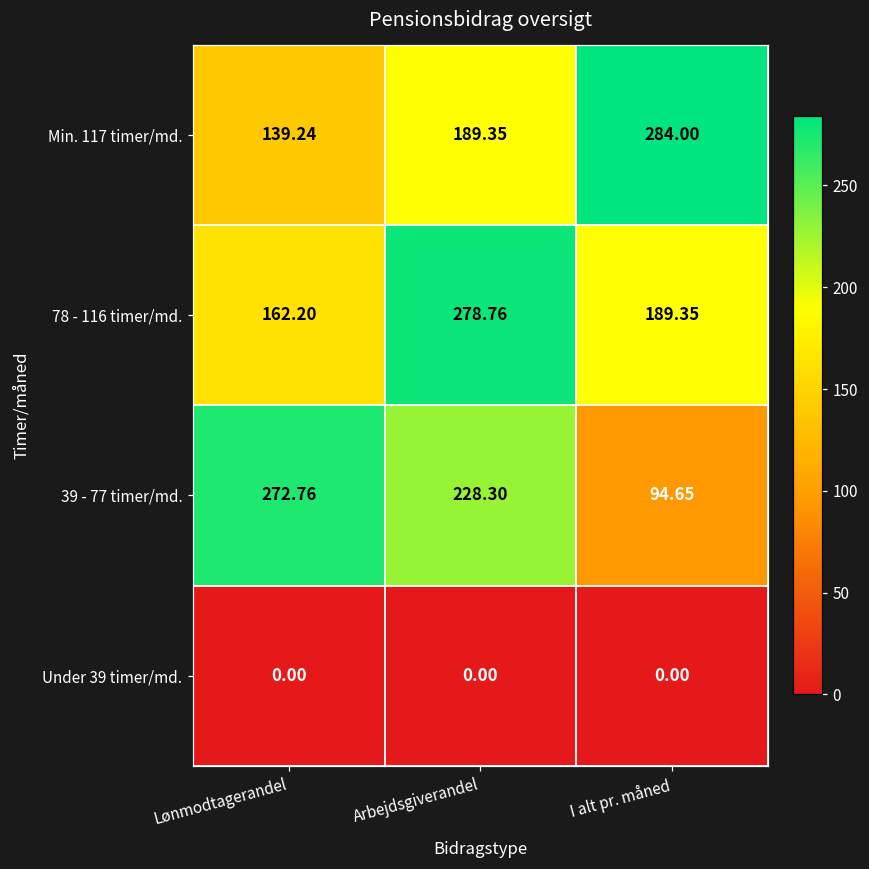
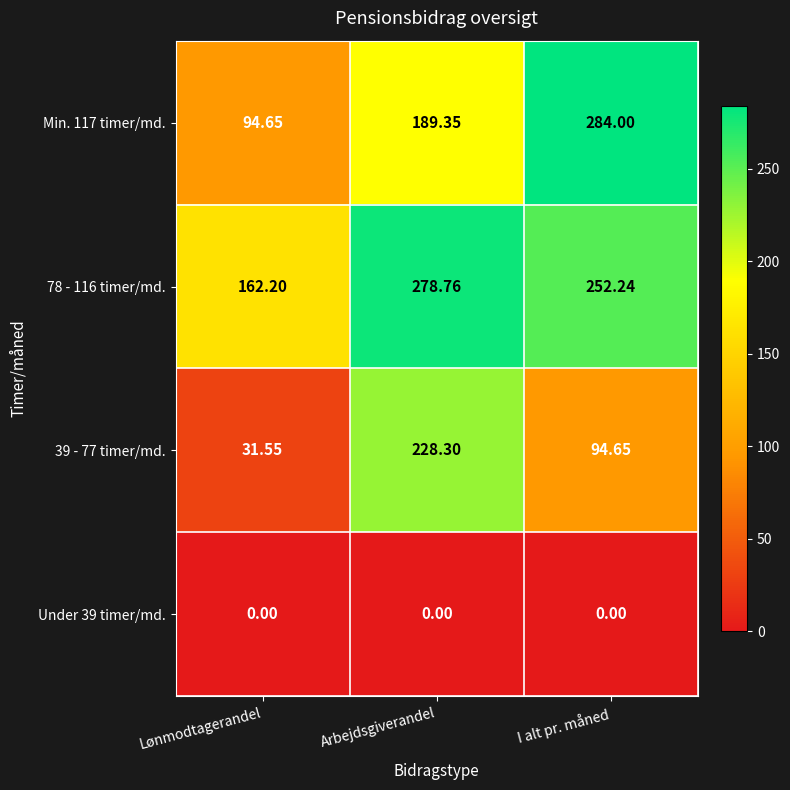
  {
    "Min. 117 timer/md.": {
-     "Lønmodtagerandel": 139.24,
+     "Lønmodtagerandel": 94.65,
      "Arbejdsgiverandel": 189.35,
      "I alt pr. måned": 284.00
    },
    "78 - 116 timer/md.": {
      "Lønmodtagerandel": 162.20,
      "Arbejdsgiverandel": 278.76,
-     "I alt pr. måned": 189.35
+     "I alt pr. måned": 252.24
    },
    "39 - 77 timer/md.": {
-     "Lønmodtagerandel": 272.76,
+     "Lønmodtagerandel": 31.55,
      "Arbejdsgiverandel": 228.30,
      "I alt pr. måned": 94.65
    },
    "Under 39 timer/md.": {
      "Lønmodtagerandel": 0.00,
      "Arbejdsgiverandel": 0.00,
      "I alt pr. måned": 0.00
    }
  }
